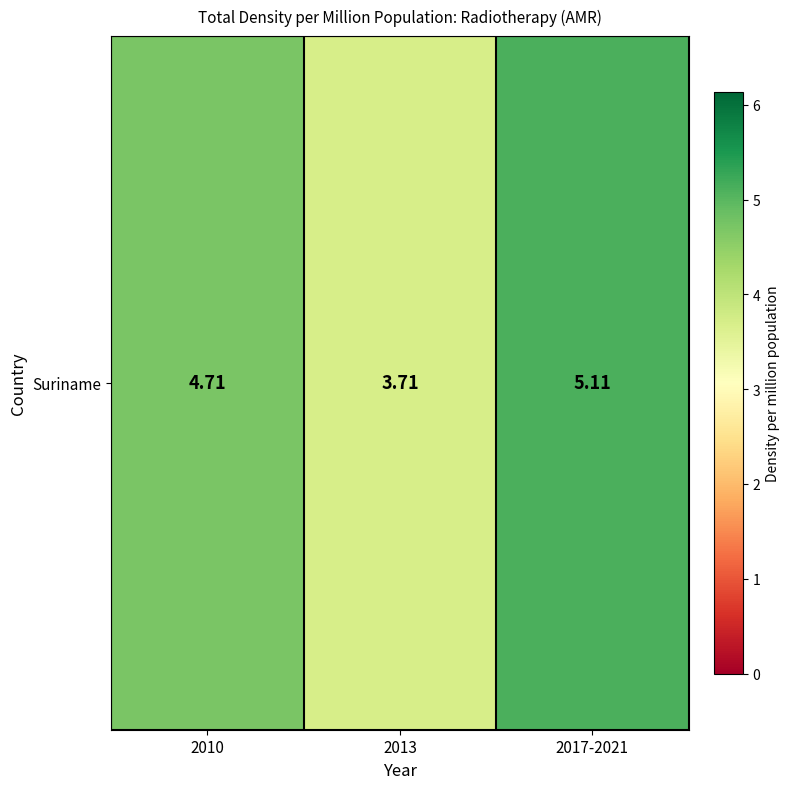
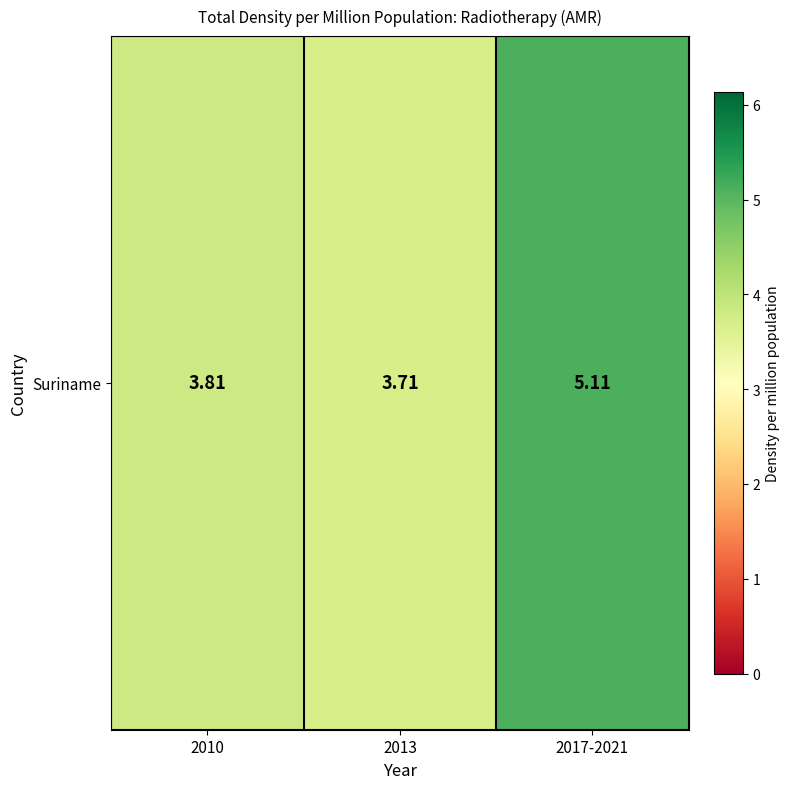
  {
    "Suriname": {
-     "2010": 4.71,
+     "2010": 3.81,
      "2013": 3.71,
      "2017-2021": 5.11
    }
  }
